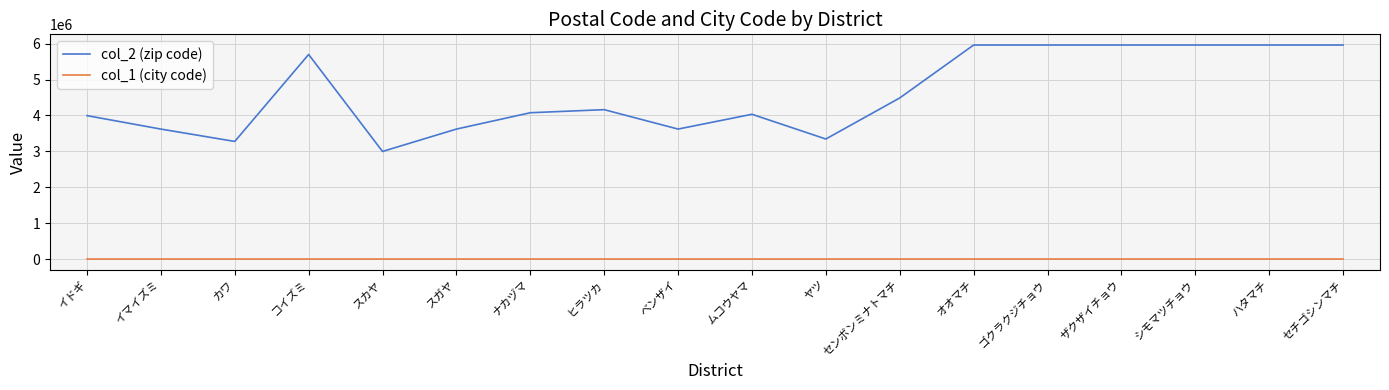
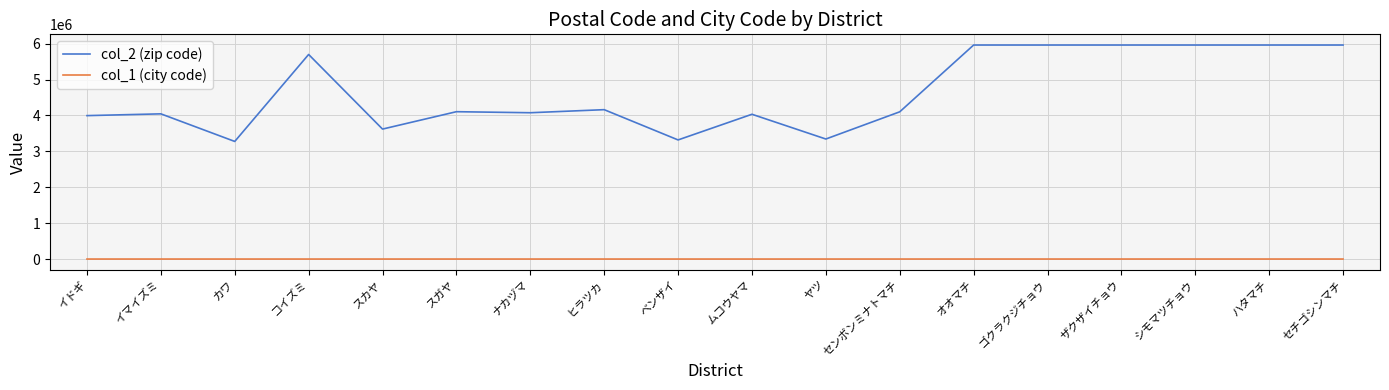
  {
    "col_2 (zip code)": {
      "イドギ": 4000000,
-     "イマイズミ": 3600000,
+     "イマイズミ": 4000000,
      "カワ": 3300000,
      "コイズミ": 5700000,
-     "スカヤ": 3000000,
-     "スガヤ": 3600000,
+     "スカヤ": 3600000,
+     "スガヤ": 4100000,
      "ナカヅマ": 4100000,
      "ヒラツカ": 4200000,
-     "ベンザイ": 3600000,
+     "ベンザイ": 3300000,
      "ムコウヤマ": 4000000,
      "ヤツ": 3300000,
-     "センボンミナトマチ": 4500000,
+     "センボンミナトマチ": 4100000,
      "オオマチ": 6000000,
      "ゴクラクジチョウ": 6000000,
      "ザクザイチョウ": 6000000,
      "シモマツチョウ": 6000000,
      "ハタマチ": 6000000,
      "セチゴシンマチ": 6000000
    },
    "col_1 (city code)": {
      "イドギ": 0,
      "イマイズミ": 0,
      "カワ": 0,
      "コイズミ": 0,
      "スカヤ": 0,
      "スガヤ": 0,
      "ナカヅマ": 0,
      "ヒラツカ": 0,
      "ベンザイ": 0,
      "ムコウヤマ": 0,
      "ヤツ": 0,
      "センボンミナトマチ": 0,
      "オオマチ": 0,
      "ゴクラクジチョウ": 0,
      "ザクザイチョウ": 0,
      "シモマツチョウ": 0,
      "ハタマチ": 0,
      "セチゴシンマチ": 0
    }
  }
